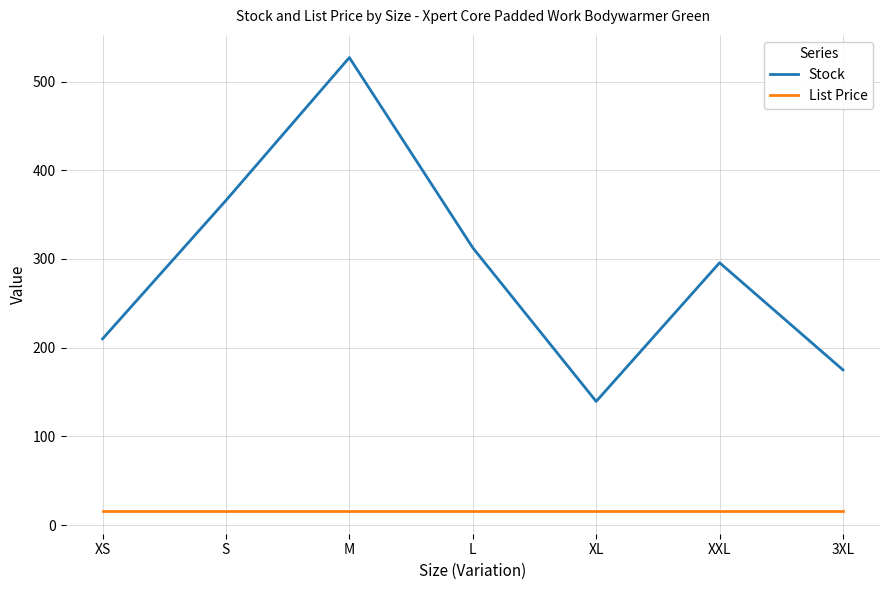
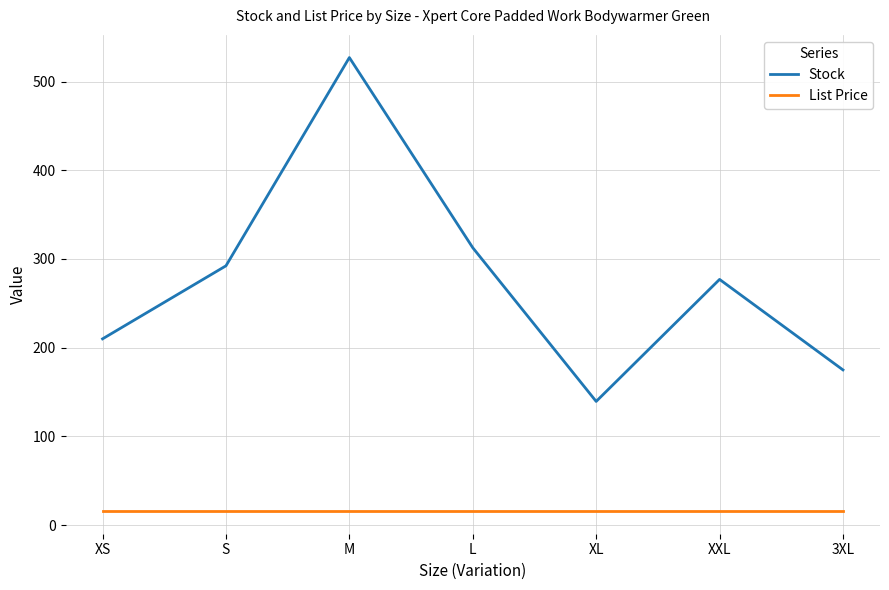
  {
    "Stock": {
      "XS": 210,
-     "S": 370,
+     "S": 290,
      "M": 530,
      "L": 310,
      "XL": 140,
-     "XXL": 300,
+     "XXL": 280,
      "3XL": 180
    },
    "List Price": {
      "XS": 20,
      "S": 20,
      "M": 20,
      "L": 20,
      "XL": 20,
      "XXL": 20,
      "3XL": 20
    }
  }
